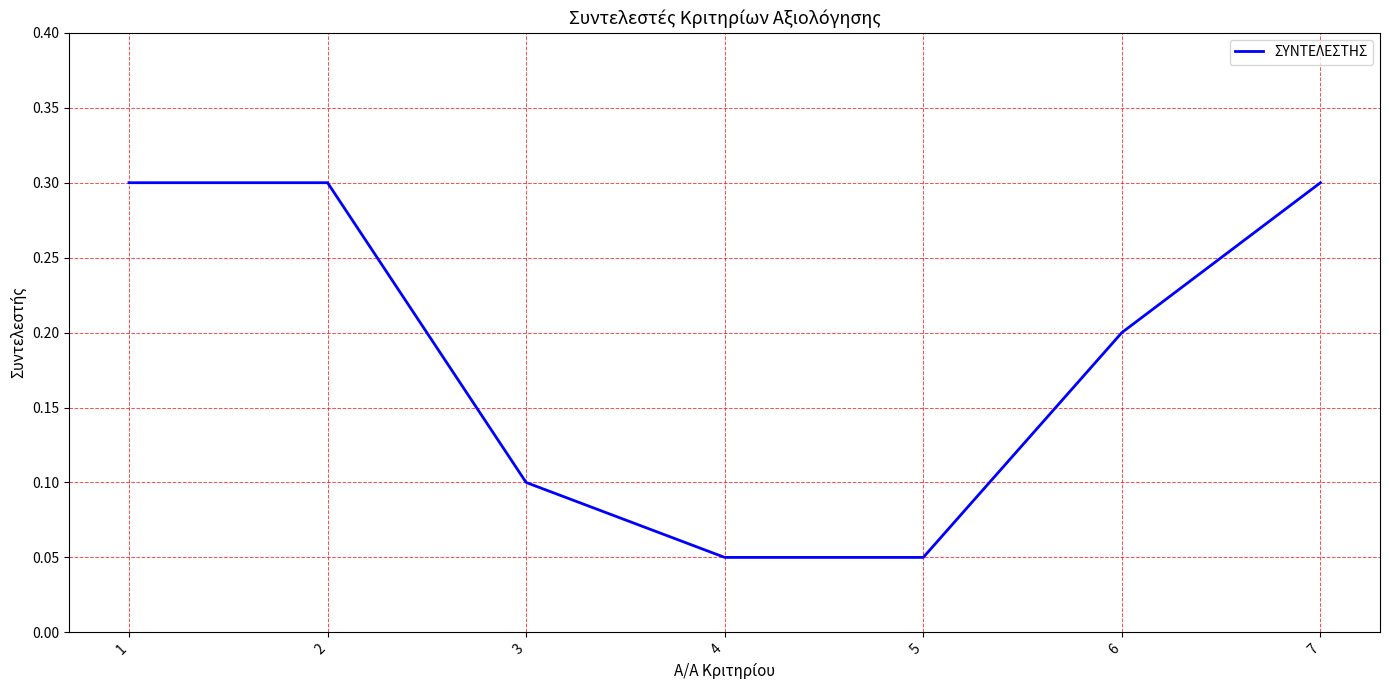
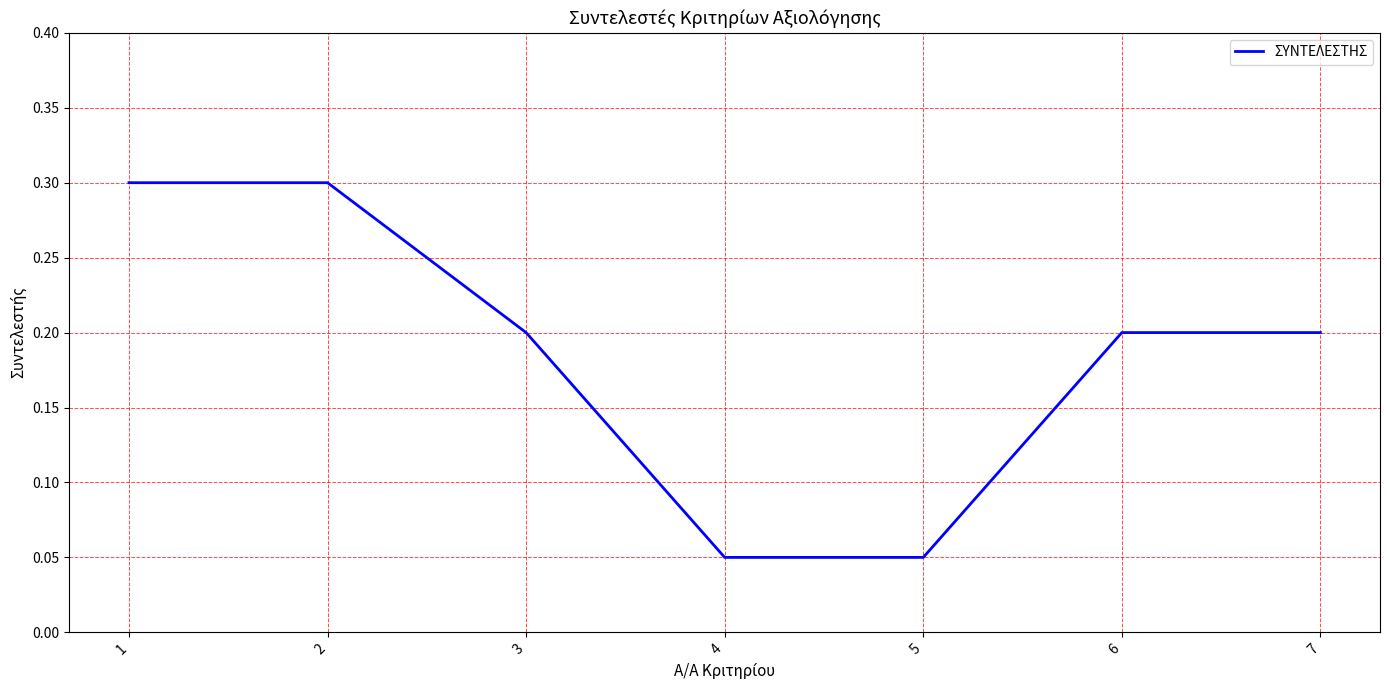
  {
    "1": 0.3,
    "2": 0.3,
-   "3": 0.1,
+   "3": 0.2,
    "4": 0.050,
    "5": 0.050,
    "6": 0.2,
-   "7": 0.3
+   "7": 0.2
  }
